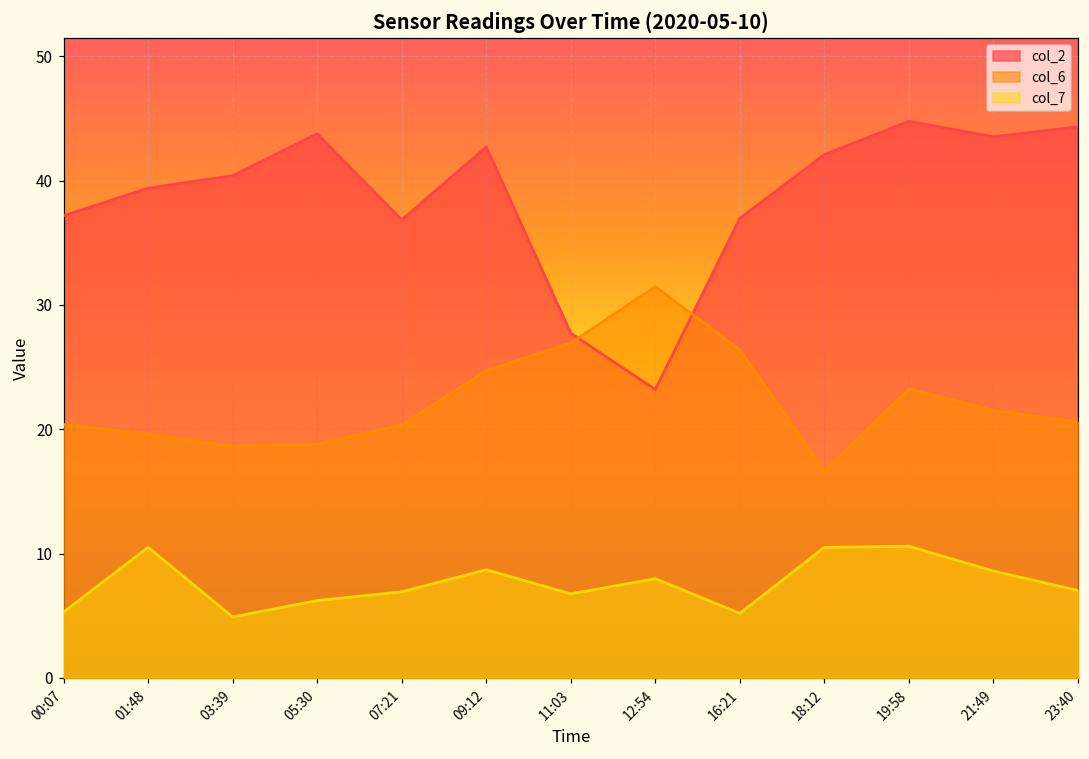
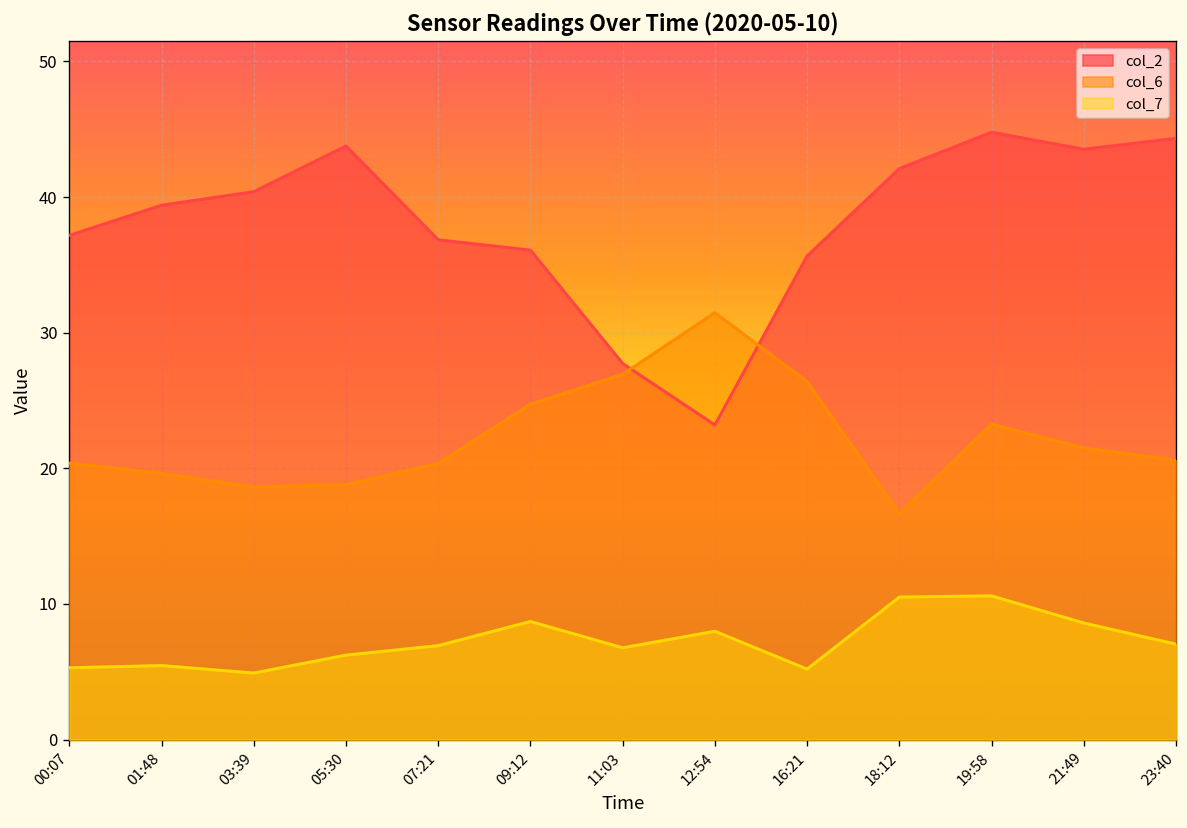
  {
    "col_2": {
      "00:07": 37.2,
      "01:48": 39.4,
      "03:39": 40.4,
      "05:30": 43.8,
      "07:21": 36.9,
-     "09:12": 42.7,
+     "09:12": 36.1,
      "11:03": 27.7,
      "12:54": 23.2,
-     "16:21": 37.0,
+     "16:21": 35.7,
      "18:12": 42.1,
      "19:58": 44.8,
      "21:49": 43.5,
      "23:40": 44.3
    },
    "col_6": {
      "00:07": 20.4,
      "01:48": 19.6,
      "03:39": 18.6,
      "05:30": 18.8,
      "07:21": 20.4,
      "09:12": 24.7,
      "11:03": 26.9,
      "12:54": 31.5,
      "16:21": 26.4,
      "18:12": 16.7,
      "19:58": 23.3,
      "21:49": 21.5,
      "23:40": 20.6
    },
    "col_7": {
      "00:07": 5.3,
-     "01:48": 10.5,
+     "01:48": 5.5,
      "03:39": 4.9,
      "05:30": 6.2,
      "07:21": 6.9,
      "09:12": 8.7,
      "11:03": 6.8,
      "12:54": 8.0,
      "16:21": 5.2,
      "18:12": 10.5,
      "19:58": 10.6,
      "21:49": 8.6,
      "23:40": 7.0
    }
  }
